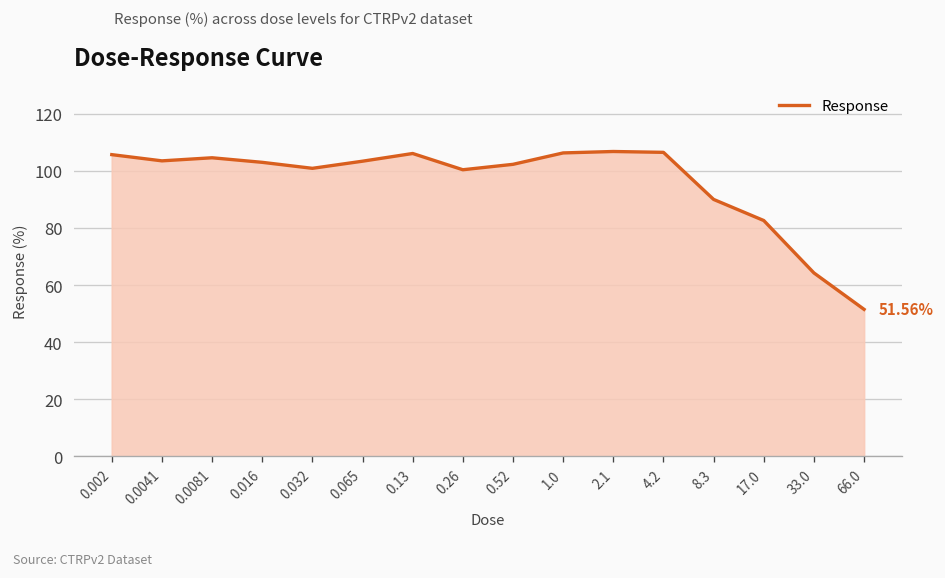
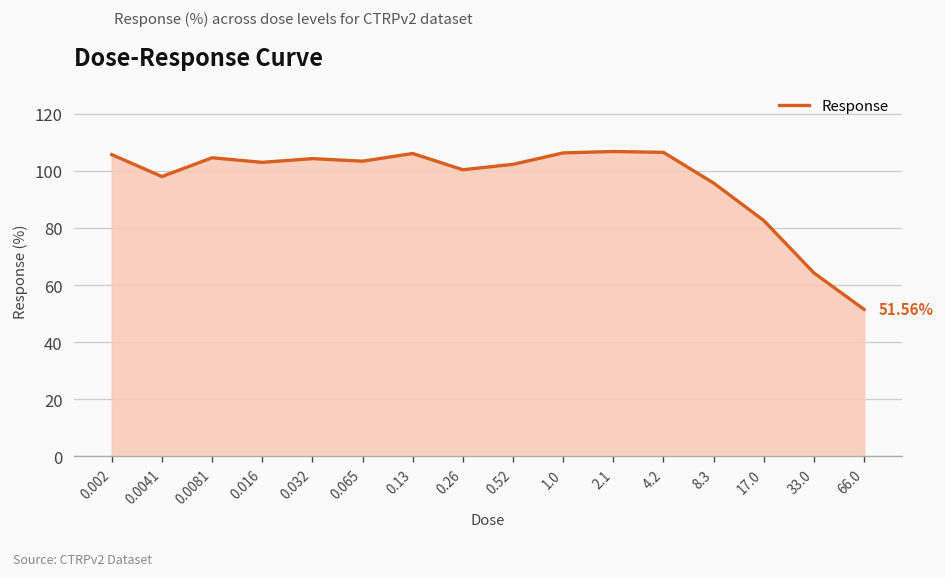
  {
    "0.002": 106,
-   "0.0041": 104,
+   "0.0041": 98,
    "0.0081": 105,
    "0.016": 103,
-   "0.032": 101,
+   "0.032": 104,
    "0.065": 104,
    "0.13": 106,
    "0.26": 101,
    "0.52": 102,
    "1.0": 106,
    "2.1": 107,
    "4.2": 107,
-   "8.3": 90,
+   "8.3": 96,
    "17.0": 83,
    "33.0": 64
  }
